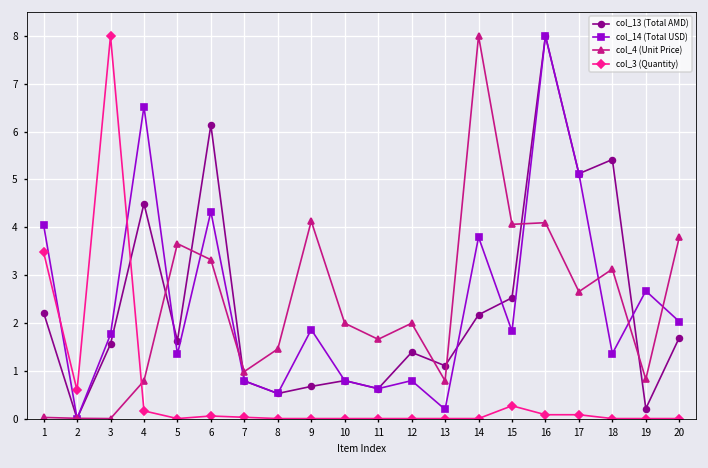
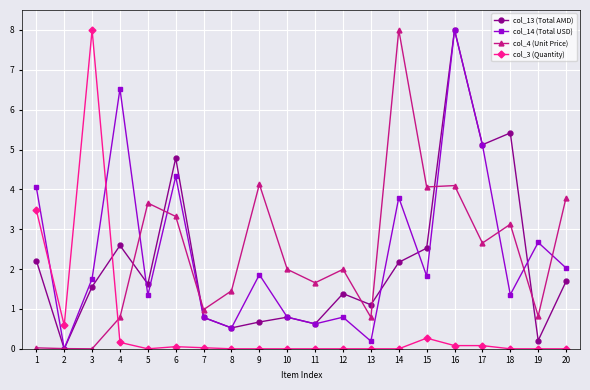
  {
    "col_13 (Total AMD)": {
      "1": 2.2,
      "3": 1.6,
-     "4": 4.5,
+     "4": 2.6,
      "5": 1.6,
-     "6": 6.1,
+     "6": 4.8,
      "9": 0.7,
      "12": 1.4,
      "13": 1.1,
      "14": 2.2,
      "15": 2.5,
      "18": 5.4,
      "19": 0.2,
      "20": 1.7
    },
    "col_14 (Total USD)": {
      "1": 4.1,
      "3": 1.8,
      "4": 6.5,
      "5": 1.3,
      "6": 4.3,
      "9": 1.9,
      "12": 0.8,
      "13": 0.2,
      "14": 3.8,
      "15": 1.8,
      "18": 1.4,
      "19": 2.7,
      "20": 2.0
    }
  }
